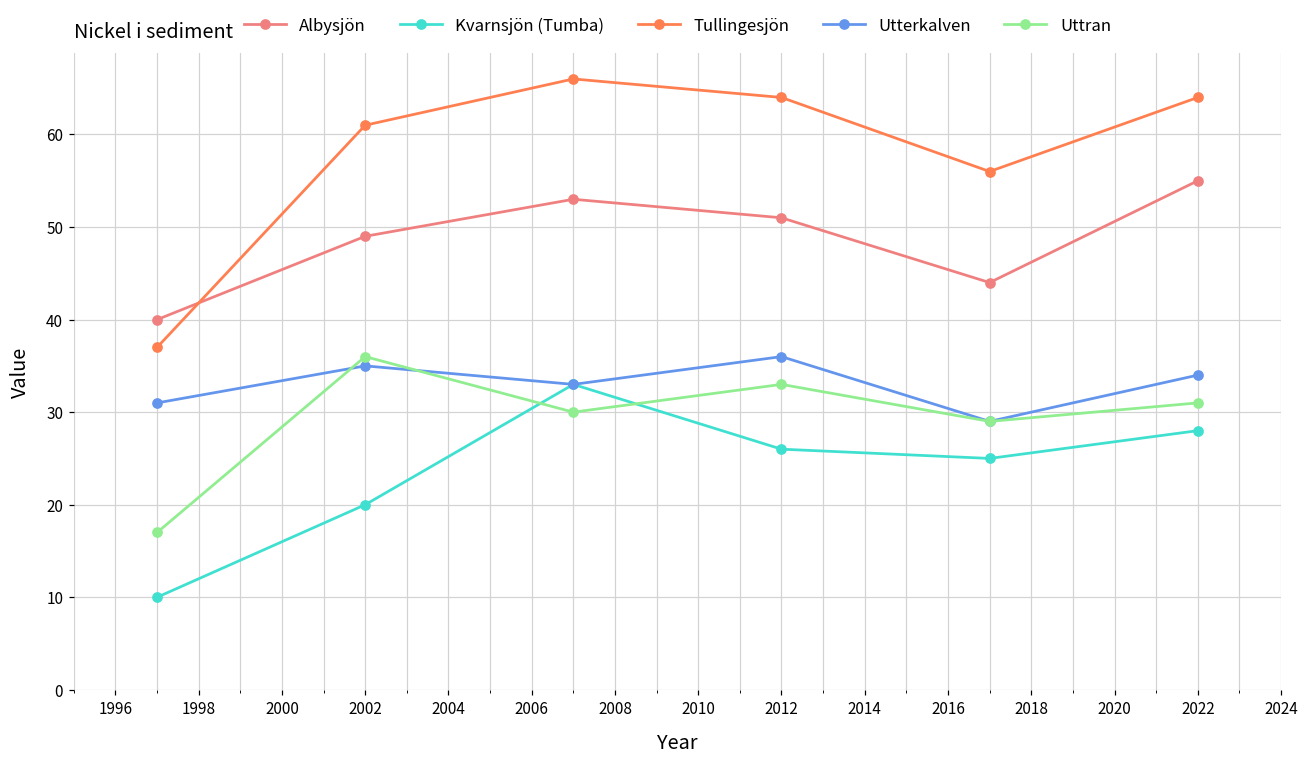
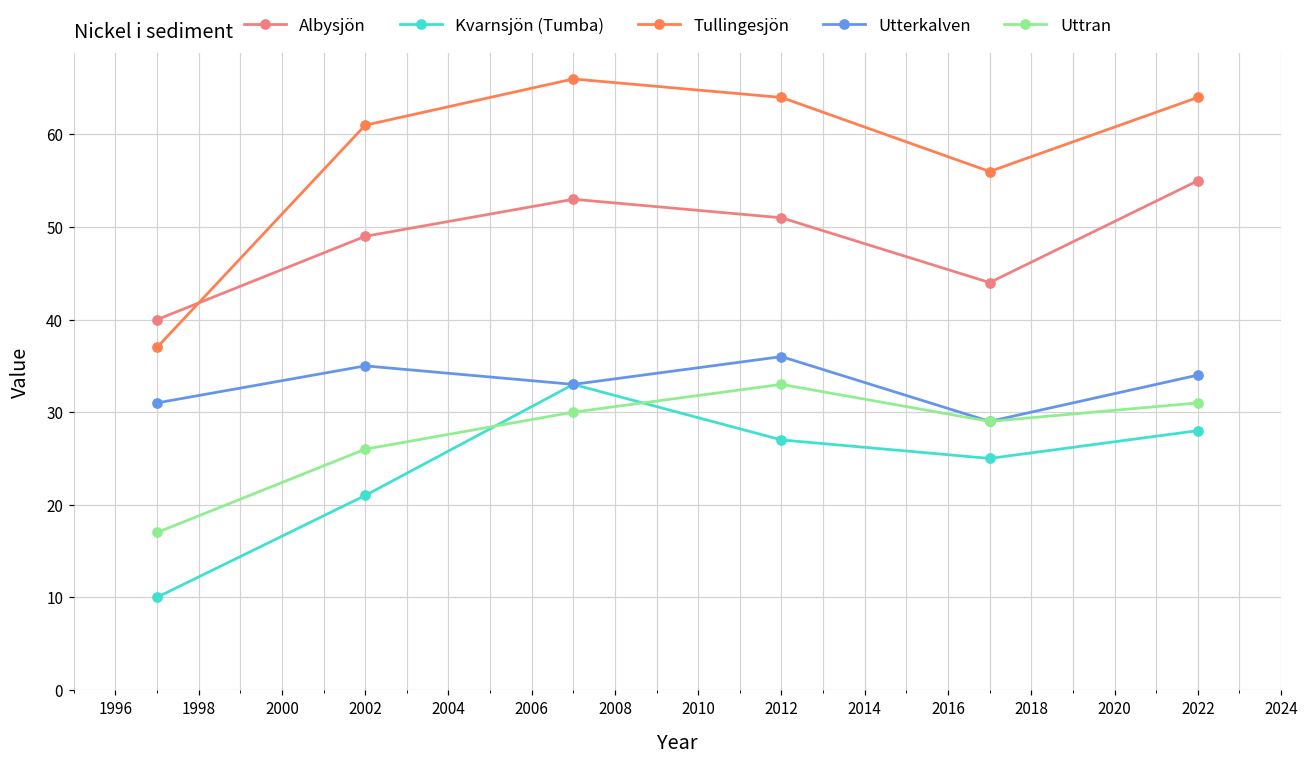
  {
    "Kvarnsjön (Tumba)": {
-     "2002": 20,
-     "2012": 26,
+     "2002": 21,
+     "2012": 27,
      "2022": 28
    },
    "Utterkalven": {
      "2002": 35,
      "2012": 36,
      "2022": 34
    },
    "Uttran": {
-     "2002": 36,
+     "2002": 26,
      "2012": 33,
      "2022": 31
    }
  }
